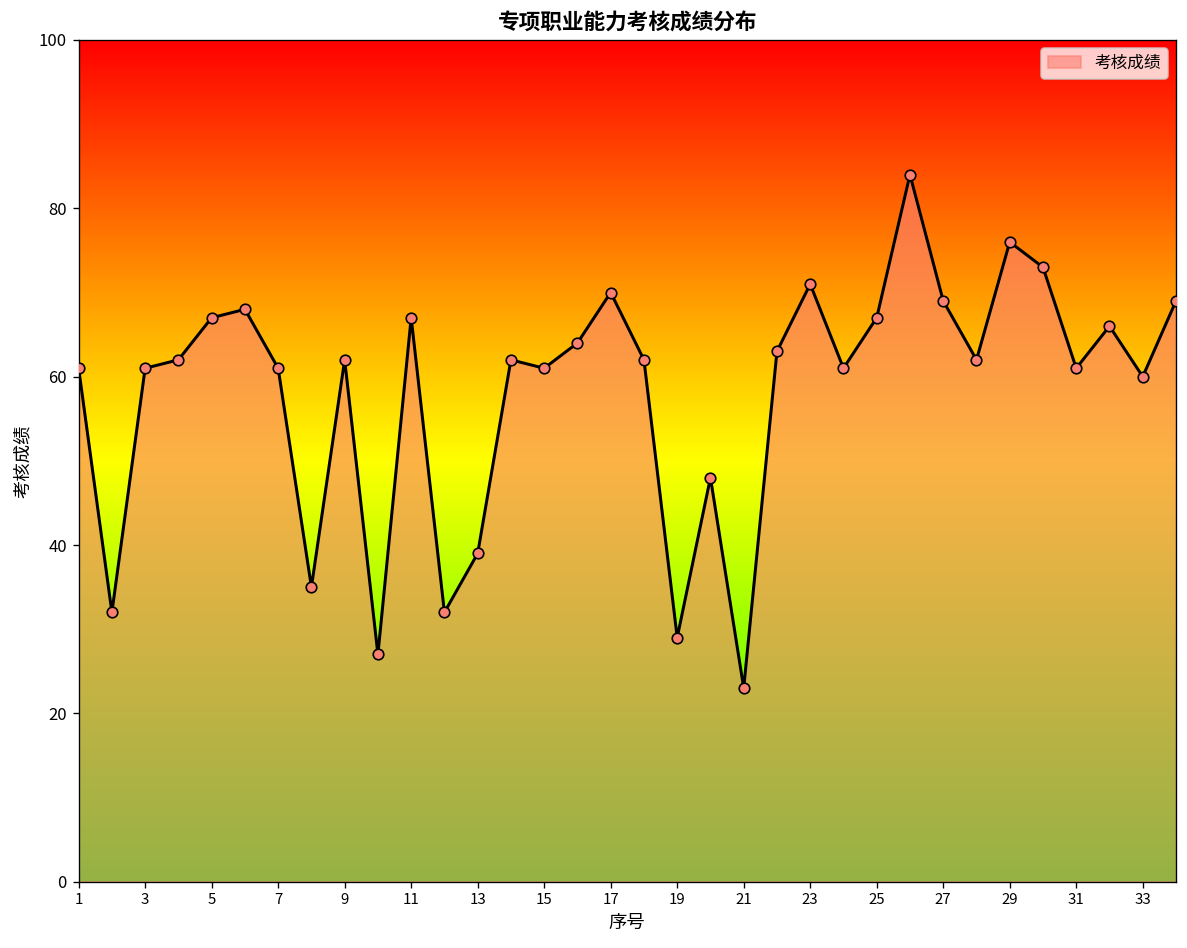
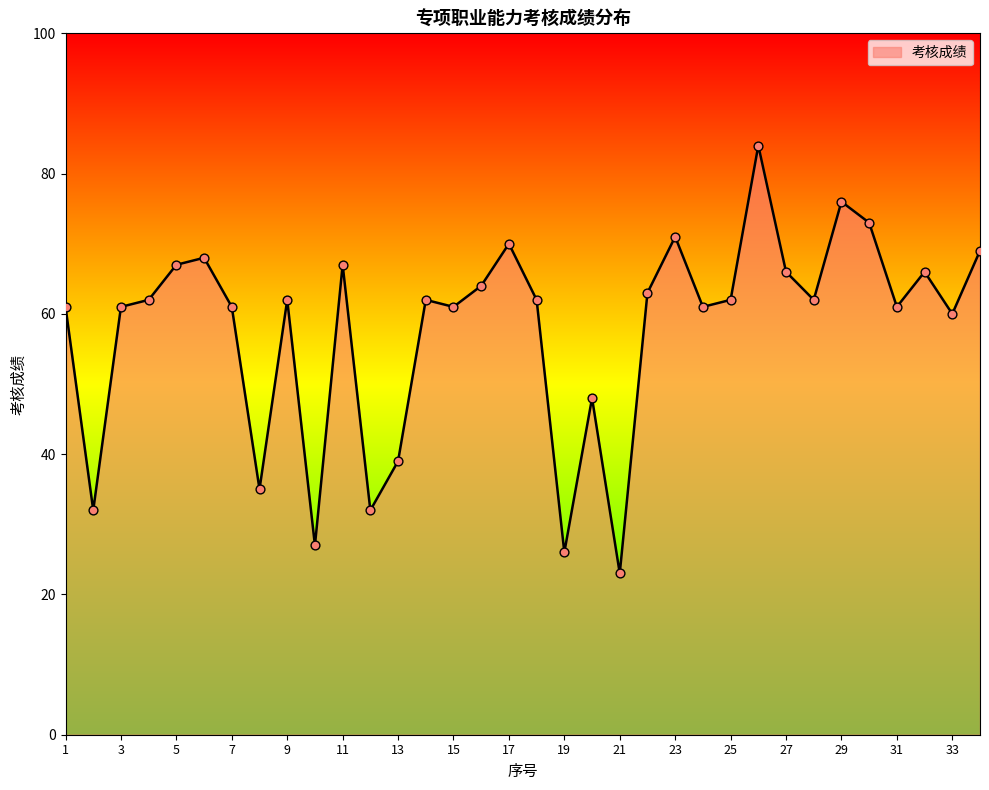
  {
    "1": 61,
    "3": 61,
    "5": 67,
    "7": 61,
    "9": 62,
    "11": 67,
    "13": 39,
    "15": 61,
    "17": 70,
-   "19": 29,
+   "19": 26,
    "21": 23,
    "23": 71,
-   "25": 67,
-   "27": 69,
+   "25": 62,
+   "27": 66,
    "29": 76,
    "31": 61,
    "33": 60
  }
